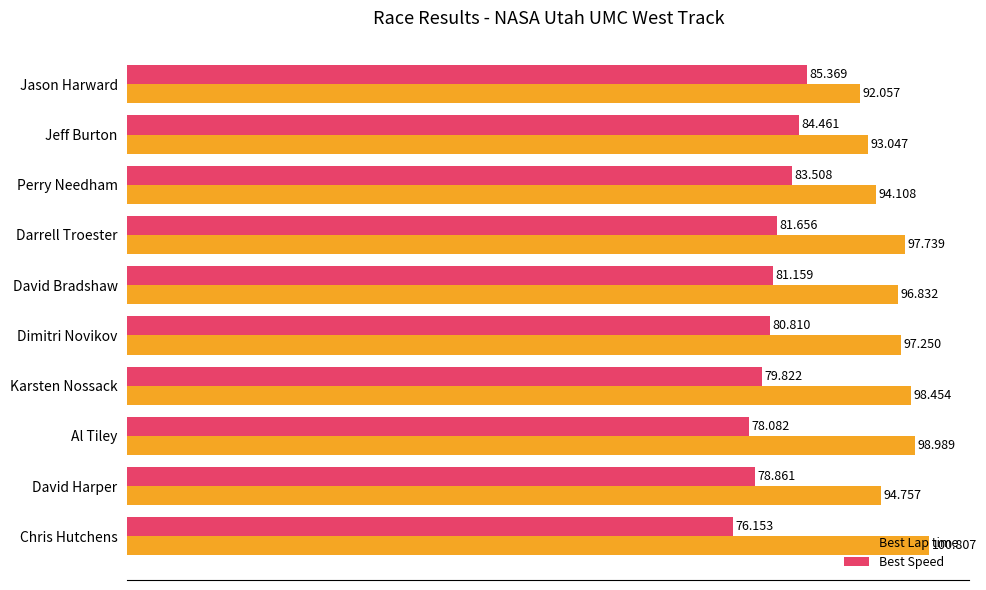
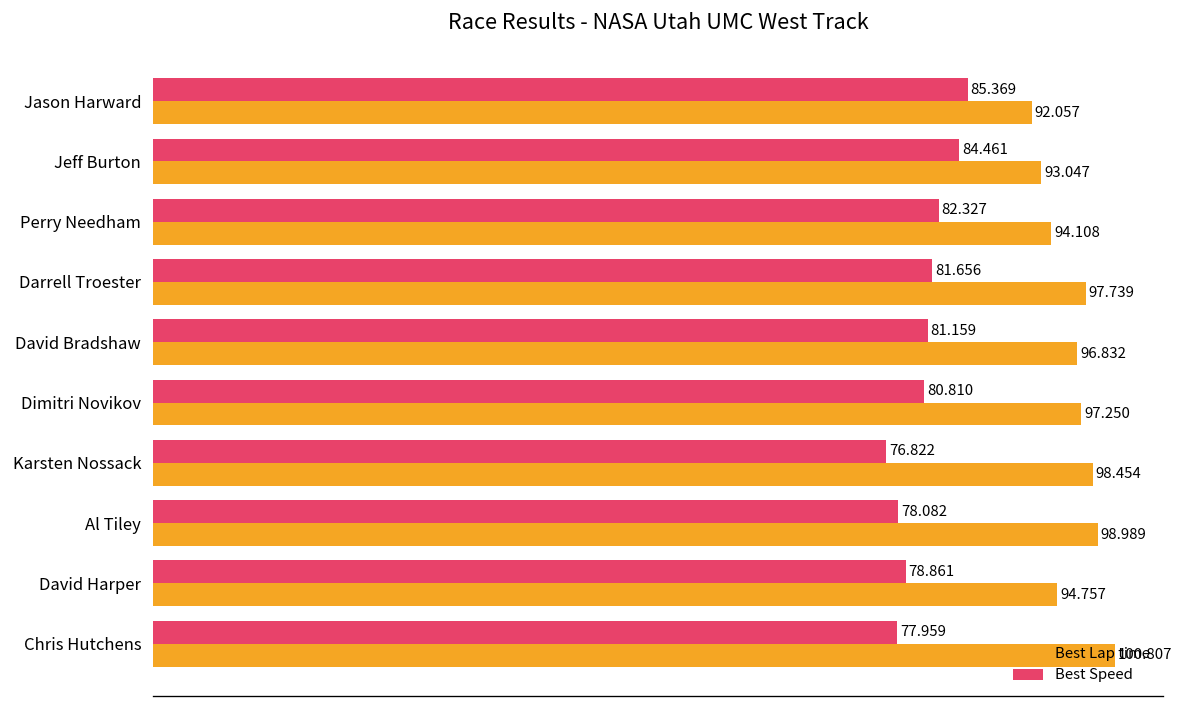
  {
    "Best Lap time": {
      "Jason Harward": 92.057,
      "Jeff Burton": 93.047,
      "Perry Needham": 94.108,
      "Darrell Troester": 97.739,
      "David Bradshaw": 96.832,
      "Dimitri Novikov": 97.250,
      "Karsten Nossack": 98.454,
      "Al Tiley": 98.989,
      "David Harper": 94.757,
      "Chris Hutchens": 100.807
    },
    "Best Speed": {
      "Jason Harward": 85.369,
      "Jeff Burton": 84.461,
-     "Perry Needham": 83.508,
+     "Perry Needham": 82.327,
      "Darrell Troester": 81.656,
      "David Bradshaw": 81.159,
      "Dimitri Novikov": 80.810,
-     "Karsten Nossack": 79.822,
+     "Karsten Nossack": 76.822,
      "Al Tiley": 78.082,
      "David Harper": 78.861,
-     "Chris Hutchens": 76.153
+     "Chris Hutchens": 77.959
    }
  }
